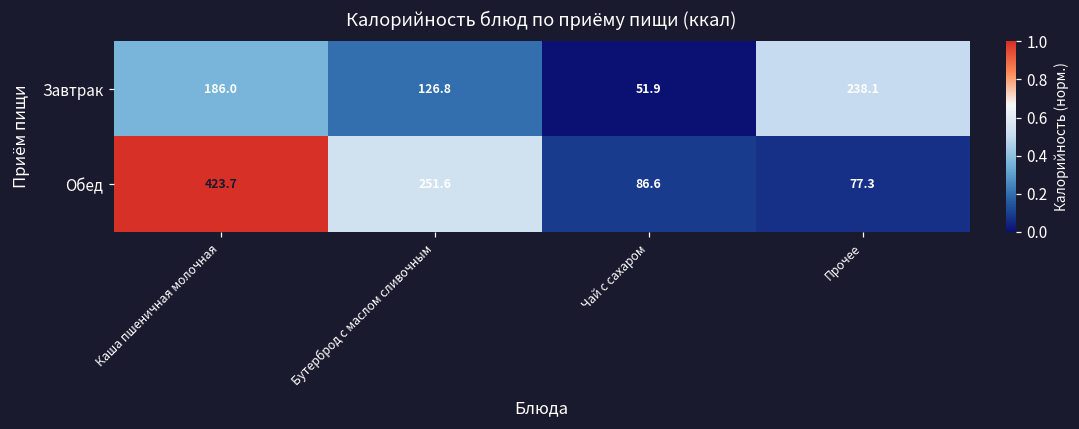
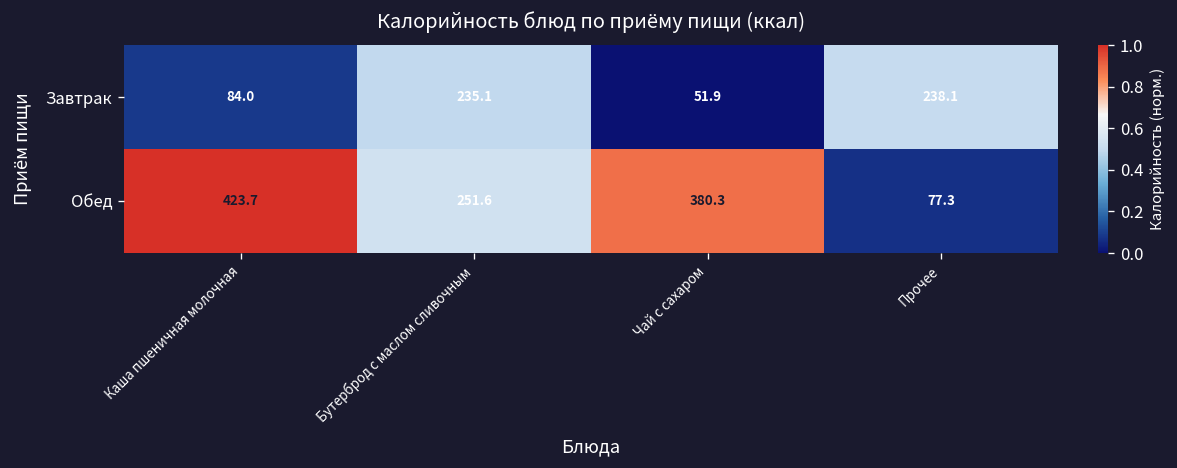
  {
    "Завтрак": {
-     "Каша пшеничная молочная": 186.0,
-     "Бутерброд с маслом сливочным": 126.8,
+     "Каша пшеничная молочная": 84.0,
+     "Бутерброд с маслом сливочным": 235.1,
      "Чай с сахаром": 51.9,
      "Прочее": 238.1
    },
    "Обед": {
      "Каша пшеничная молочная": 423.7,
-     "Чай с сахаром": 86.6,
+     "Чай с сахаром": 380.3,
      "Прочее": 77.3
    }
  }
